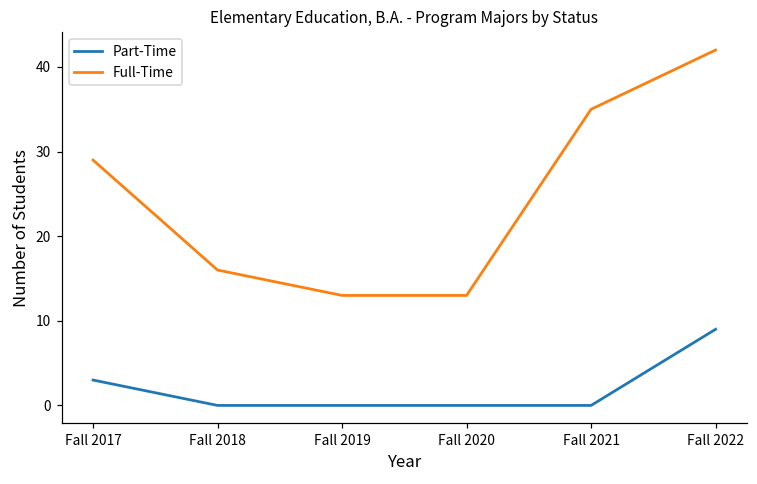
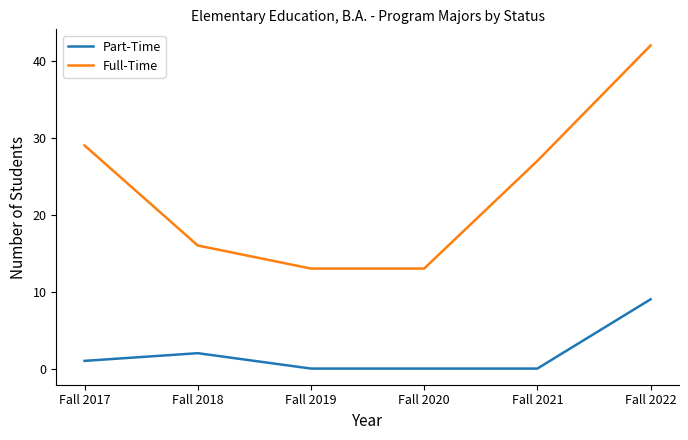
  {
    "Part-Time": {
-     "Fall 2017": 3,
-     "Fall 2018": 0,
+     "Fall 2017": 1,
+     "Fall 2018": 2,
      "Fall 2019": 0,
      "Fall 2020": 0,
      "Fall 2021": 0,
      "Fall 2022": 9
    },
    "Full-Time": {
      "Fall 2017": 29,
      "Fall 2018": 16,
      "Fall 2019": 13,
      "Fall 2020": 13,
-     "Fall 2021": 35,
+     "Fall 2021": 27,
      "Fall 2022": 42
    }
  }
